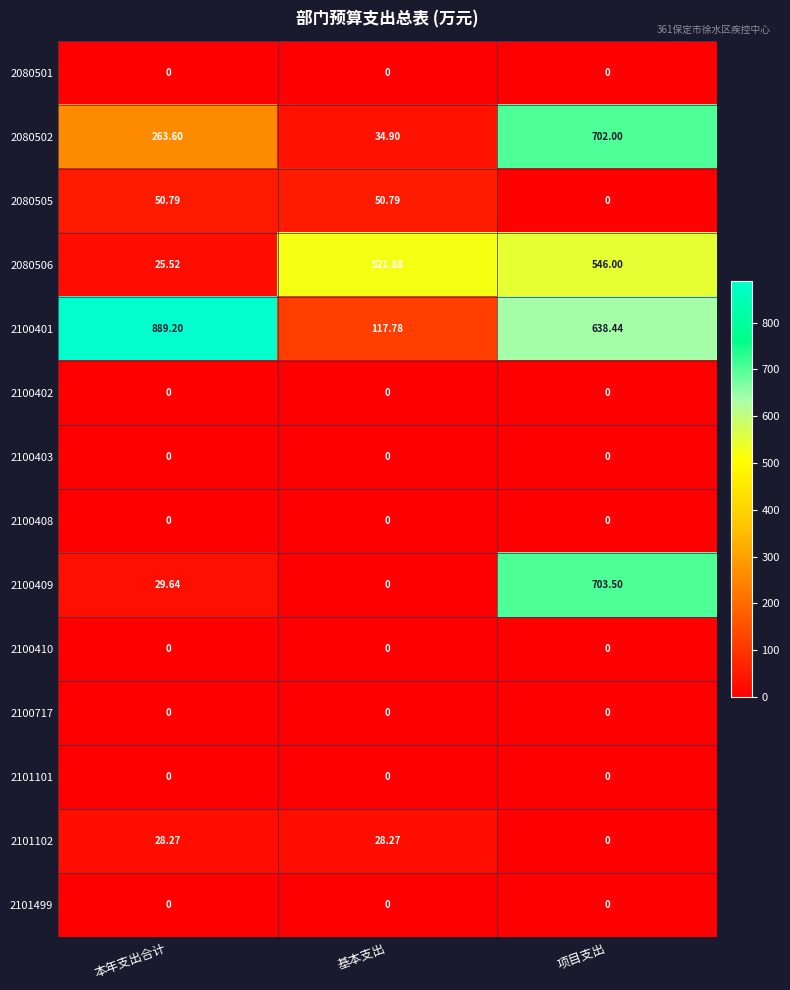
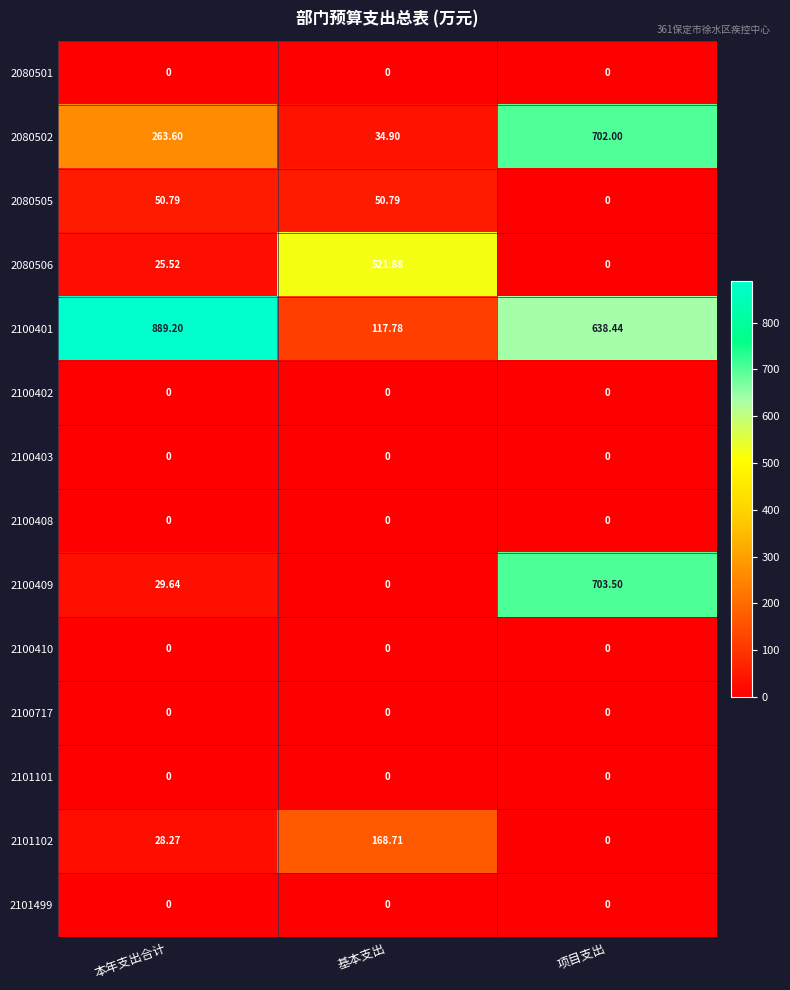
  {
    "2080501": {
      "本年支出合计": 0,
      "基本支出": 0,
      "项目支出": 0
    },
    "2080502": {
      "本年支出合计": 263.60,
      "基本支出": 34.90,
      "项目支出": 702.00
    },
    "2080505": {
      "本年支出合计": 50.79,
      "基本支出": 50.79,
      "项目支出": 0
    },
    "2080506": {
      "本年支出合计": 25.52,
      "基本支出": 521.88,
-     "项目支出": 546.00
+     "项目支出": 0
    },
    "2100401": {
      "本年支出合计": 889.20,
      "基本支出": 117.78,
      "项目支出": 638.44
    },
    "2100402": {
      "本年支出合计": 0,
      "基本支出": 0,
      "项目支出": 0
    },
    "2100403": {
      "本年支出合计": 0,
      "基本支出": 0,
      "项目支出": 0
    },
    "2100408": {
      "本年支出合计": 0,
      "基本支出": 0,
      "项目支出": 0
    },
    "2100409": {
      "本年支出合计": 29.64,
      "基本支出": 0,
      "项目支出": 703.50
    },
    "2100410": {
      "本年支出合计": 0,
      "基本支出": 0,
      "项目支出": 0
    },
    "2100717": {
      "本年支出合计": 0,
      "基本支出": 0,
      "项目支出": 0
    },
    "2101101": {
      "本年支出合计": 0,
      "基本支出": 0,
      "项目支出": 0
    },
    "2101102": {
      "本年支出合计": 28.27,
-     "基本支出": 28.27,
+     "基本支出": 168.71,
      "项目支出": 0
    },
    "2101499": {
      "本年支出合计": 0,
      "基本支出": 0,
      "项目支出": 0
    }
  }
